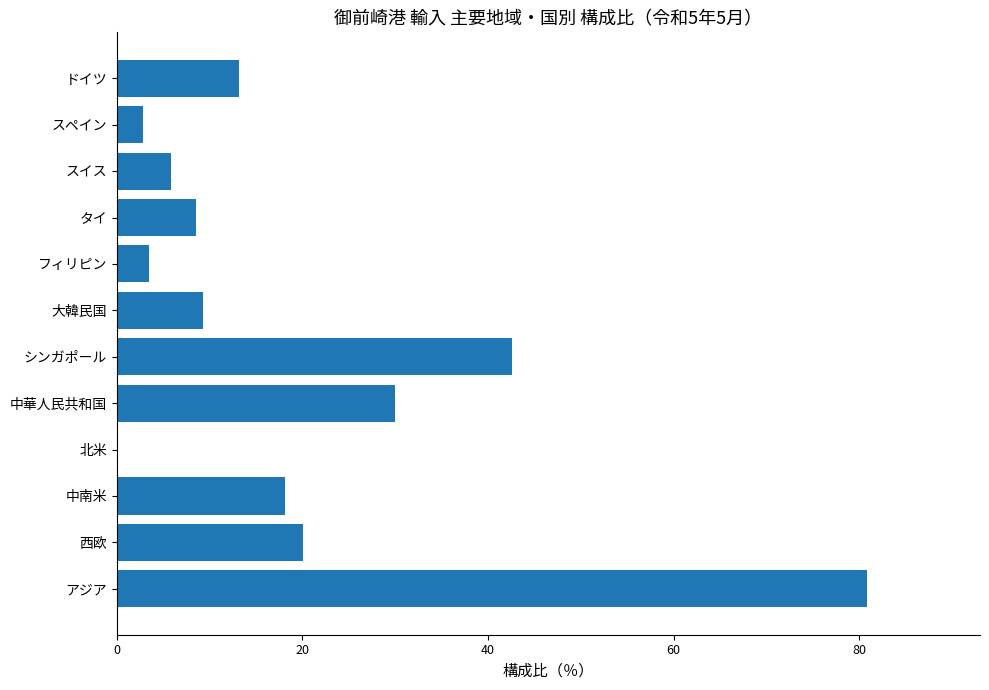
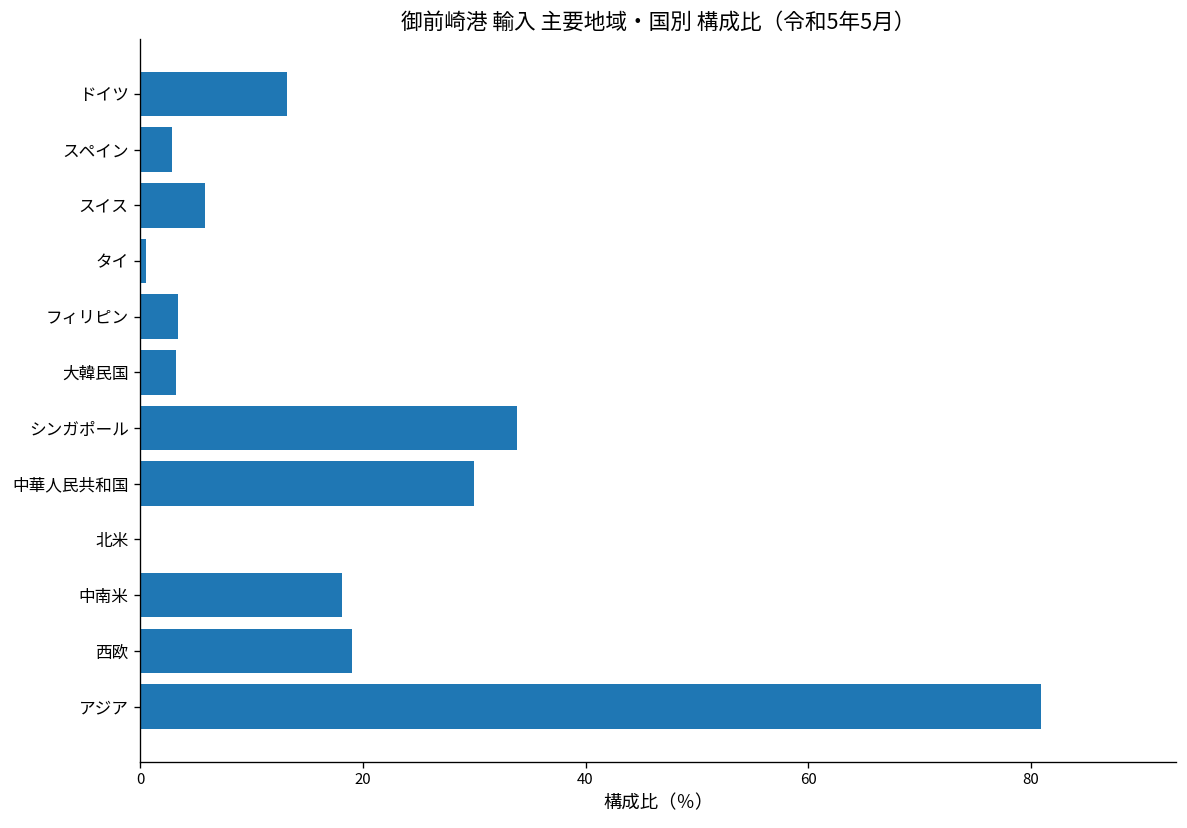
  {
    "ドイツ": 13,
    "スペイン": 3,
    "スイス": 6,
-   "タイ": 8,
+   "タイ": 0,
    "フィリピン": 3,
-   "大韓民国": 9,
-   "シンガポール": 43,
+   "大韓民国": 3,
+   "シンガポール": 34,
    "中華人民共和国": 30,
    "中南米": 18,
-   "西欧": 20,
+   "西欧": 19,
    "アジア": 81
  }
